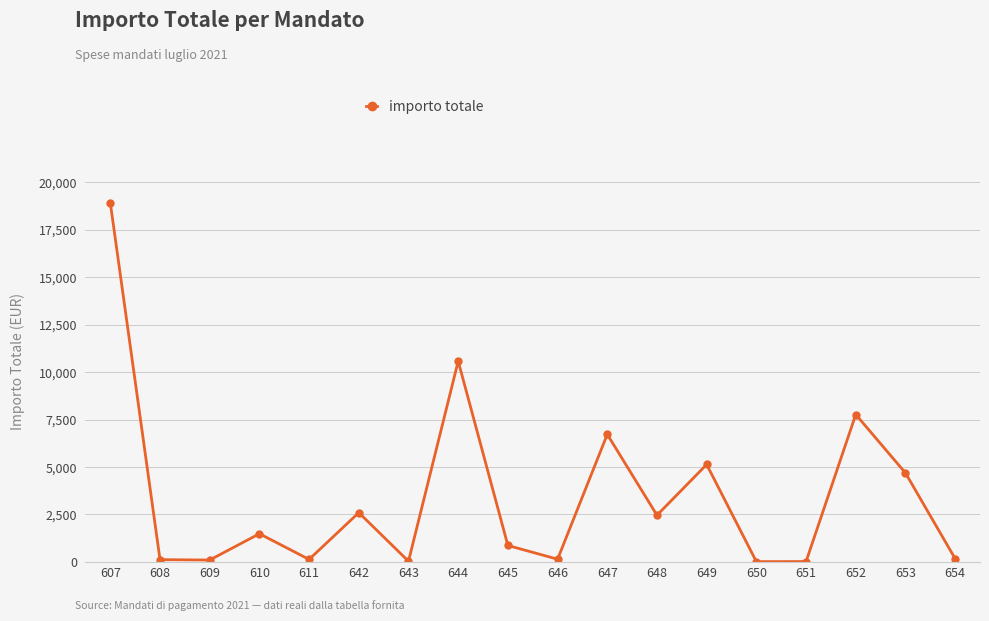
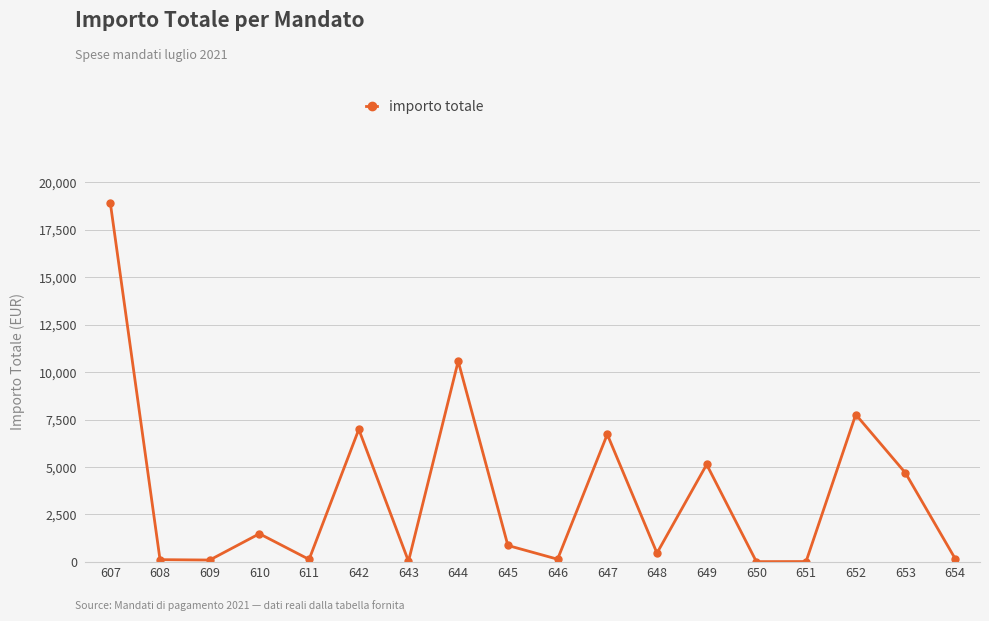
  {
    "607": "18,900",
    "608": "100",
    "609": "100",
    "610": "1,500",
    "611": "100",
-   "642": "2,600",
+   "642": "7,000",
    "643": "0",
    "644": "10,600",
    "645": "900",
    "646": "100",
    "647": "6,700",
-   "648": "2,500",
+   "648": "500",
    "649": "5,100",
    "650": "0",
    "651": "0",
    "652": "7,800",
    "653": "4,700",
    "654": "200"
  }
